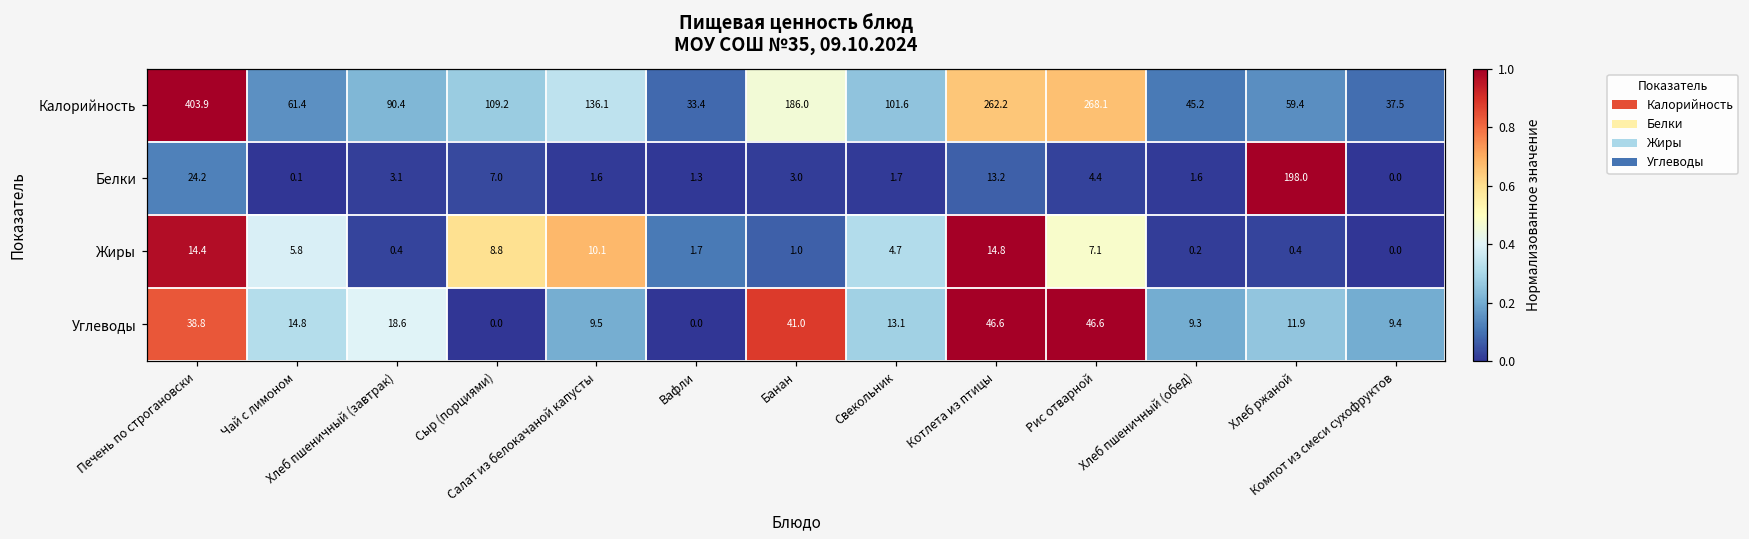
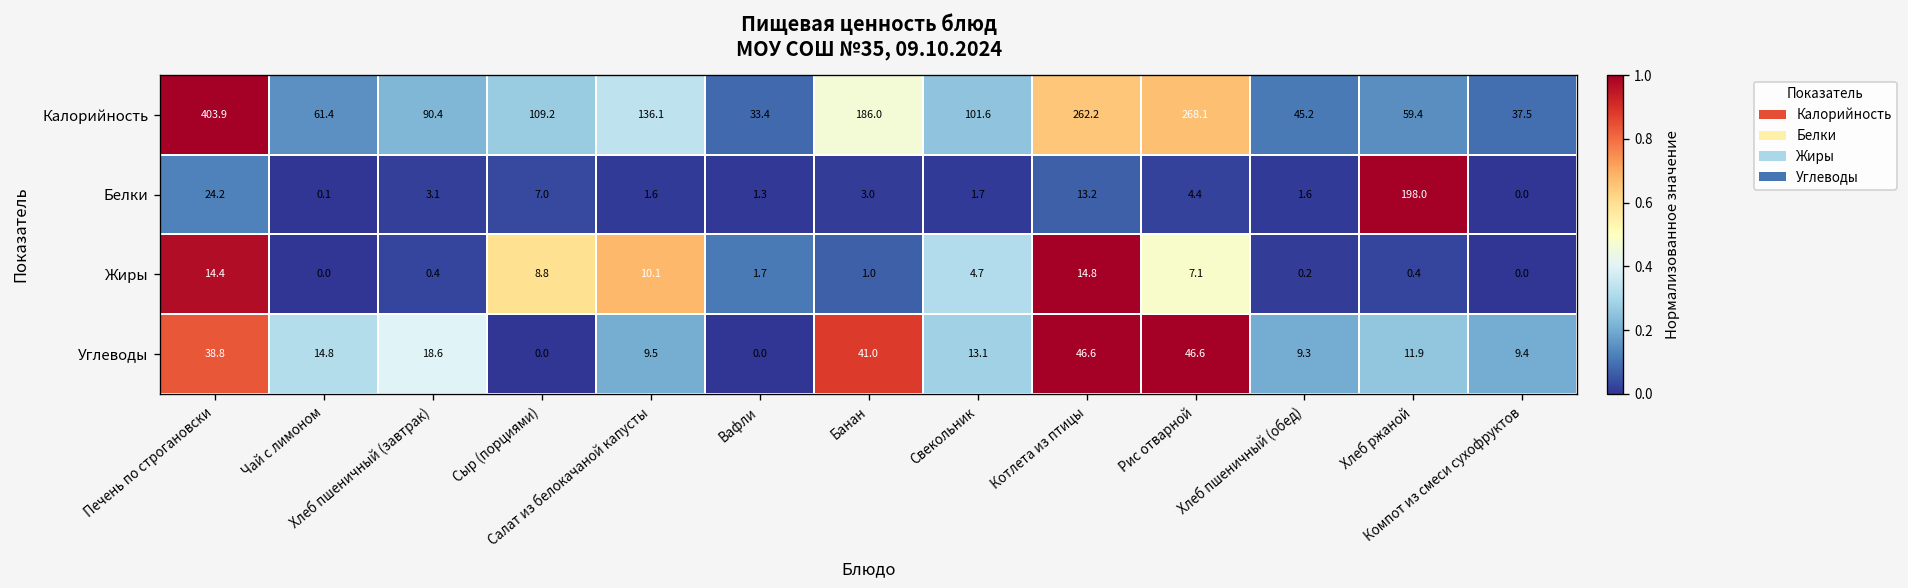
  {
    "Калорийность": {
      "Печень по строгановски": 403.9,
      "Чай с лимоном": 61.4,
      "Хлеб пшеничный (завтрак)": 90.4,
      "Сыр (порциями)": 109.2,
      "Салат из белокачаной капусты": 136.1,
      "Вафли": 33.4,
      "Банан": 186.0,
      "Свекольник": 101.6,
      "Котлета из птицы": 262.2,
      "Рис отварной": 268.1,
      "Хлеб пшеничный (обед)": 45.2,
      "Хлеб ржаной": 59.4,
      "Компот из смеси сухофруктов": 37.5
    },
    "Белки": {
      "Печень по строгановски": 24.2,
      "Чай с лимоном": 0.1,
      "Хлеб пшеничный (завтрак)": 3.1,
      "Сыр (порциями)": 7.0,
      "Салат из белокачаной капусты": 1.6,
      "Вафли": 1.3,
      "Банан": 3.0,
      "Свекольник": 1.7,
      "Котлета из птицы": 13.2,
      "Рис отварной": 4.4,
      "Хлеб пшеничный (обед)": 1.6,
      "Хлеб ржаной": 198.0,
      "Компот из смеси сухофруктов": 0.0
    },
    "Жиры": {
      "Печень по строгановски": 14.4,
-     "Чай с лимоном": 5.8,
+     "Чай с лимоном": 0.0,
      "Хлеб пшеничный (завтрак)": 0.4,
      "Сыр (порциями)": 8.8,
      "Салат из белокачаной капусты": 10.1,
      "Вафли": 1.7,
      "Банан": 1.0,
      "Свекольник": 4.7,
      "Котлета из птицы": 14.8,
      "Рис отварной": 7.1,
      "Хлеб пшеничный (обед)": 0.2,
      "Хлеб ржаной": 0.4,
      "Компот из смеси сухофруктов": 0.0
    },
    "Углеводы": {
      "Печень по строгановски": 38.8,
      "Чай с лимоном": 14.8,
      "Хлеб пшеничный (завтрак)": 18.6,
      "Сыр (порциями)": 0.0,
      "Салат из белокачаной капусты": 9.5,
      "Вафли": 0.0,
      "Банан": 41.0,
      "Свекольник": 13.1,
      "Котлета из птицы": 46.6,
      "Рис отварной": 46.6,
      "Хлеб пшеничный (обед)": 9.3,
      "Хлеб ржаной": 11.9,
      "Компот из смеси сухофруктов": 9.4
    }
  }
